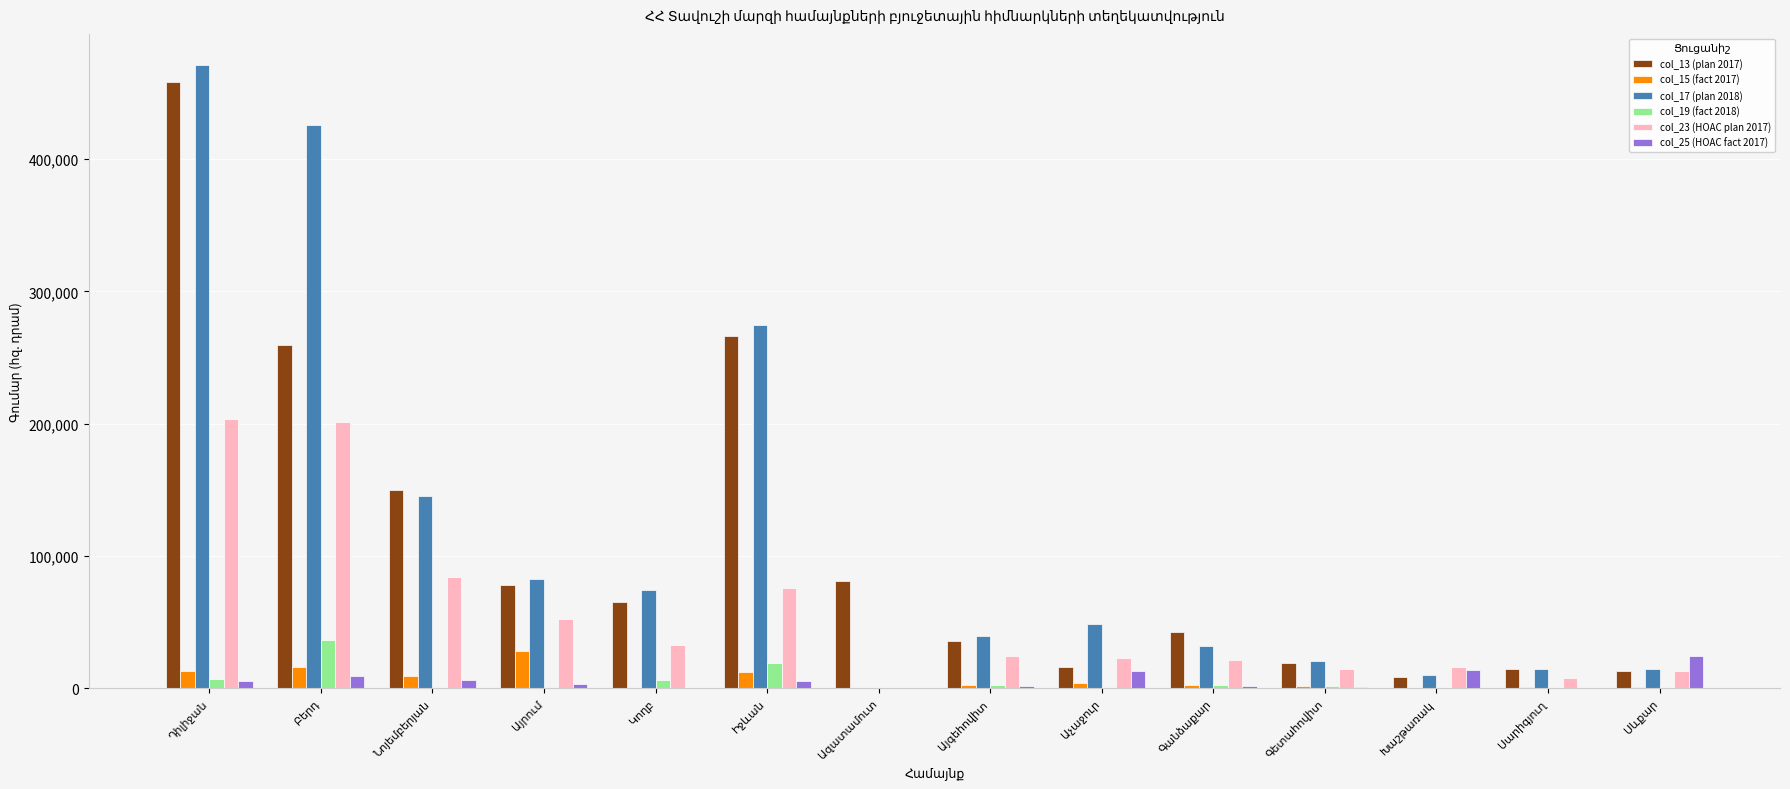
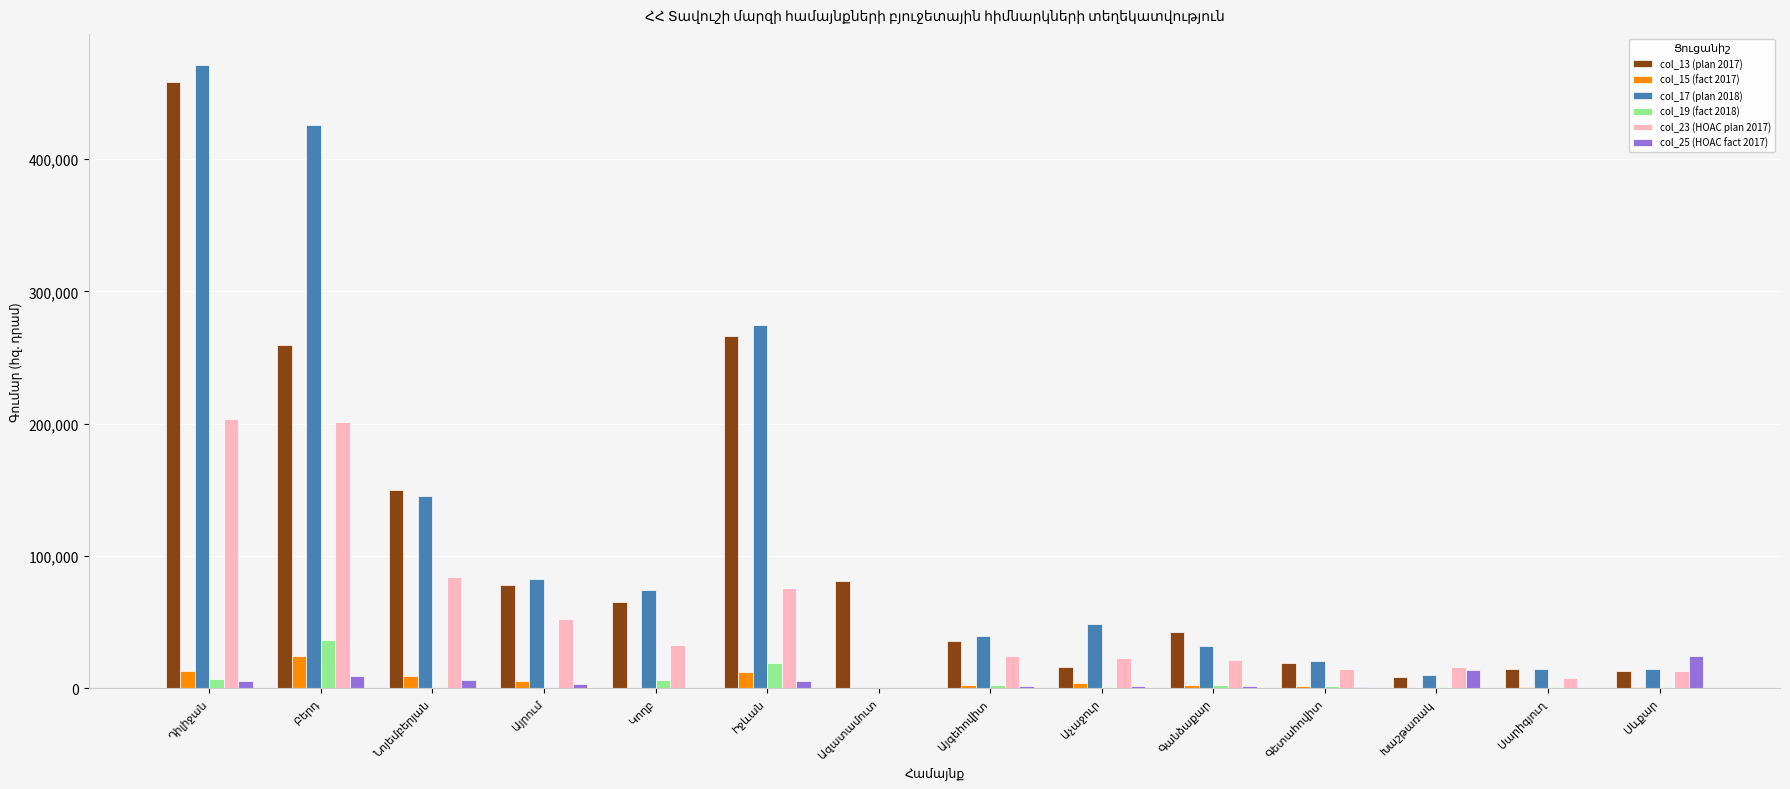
  {
    "col_13 (plan 2017)": {
      "Դիլիջան": "459,000",
      "Բերդ": "259,000",
      "Նոյեմբերյան": "150,000",
      "Այրում": "78,000",
      "Կողբ": "65,000",
      "Իջևան": "266,000",
      "Ազատամուտ": "81,000",
      "Այգեհովիտ": "36,000",
      "Աչաջուր": "16,000",
      "Գանձաքար": "43,000",
      "Գետահովիտ": "19,000",
      "Խաշթառակ": "9,000",
      "Սարիգյուղ": "15,000",
      "Սևքար": "13,000"
    },
    "col_15 (fact 2017)": {
      "Դիլիջան": "13,000",
-     "Բերդ": "16,000",
+     "Բերդ": "24,000",
      "Նոյեմբերյան": "10,000",
-     "Այրում": "29,000",
+     "Այրում": "6,000",
      "Կողբ": "0",
      "Իջևան": "12,000",
      "Այգեհովիտ": "3,000",
      "Աչաջուր": "4,000",
      "Գանձաքար": "3,000"
    },
    "col_17 (plan 2018)": {
      "Դիլիջան": "471,000",
      "Բերդ": "426,000",
      "Նոյեմբերյան": "146,000",
      "Այրում": "82,000",
      "Կողբ": "74,000",
      "Իջևան": "275,000",
      "Այգեհովիտ": "40,000",
      "Աչաջուր": "49,000",
      "Գանձաքար": "32,000",
      "Գետահովիտ": "20,000",
      "Խաշթառակ": "10,000",
      "Սարիգյուղ": "15,000",
      "Սևքար": "15,000"
    },
    "col_19 (fact 2018)": {
      "Դիլիջան": "7,000",
      "Բերդ": "36,000",
      "Նոյեմբերյան": "0",
      "Այրում": "0",
      "Կողբ": "6,000",
      "Իջևան": "19,000",
      "Այգեհովիտ": "3,000",
      "Գանձաքար": "3,000"
    },
    "col_23 (HOAC plan 2017)": {
      "Դիլիջան": "204,000",
      "Բերդ": "201,000",
      "Նոյեմբերյան": "84,000",
      "Այրում": "53,000",
      "Կողբ": "33,000",
      "Իջևան": "76,000",
      "Ազատամուտ": "0",
      "Այգեհովիտ": "24,000",
      "Աչաջուր": "23,000",
      "Գանձաքար": "22,000",
      "Գետահովիտ": "15,000",
      "Խաշթառակ": "16,000",
      "Սարիգյուղ": "8,000",
      "Սևքար": "13,000"
    },
    "col_25 (HOAC fact 2017)": {
      "Դիլիջան": "6,000",
      "Բերդ": "9,000",
      "Նոյեմբերյան": "6,000",
      "Այրում": "4,000",
      "Կողբ": "0",
      "Իջևան": "5,000",
      "Ազատամուտ": "0",
-     "Աչաջուր": "13,000",
+     "Աչաջուր": "2,000",
      "Խաշթառակ": "14,000",
      "Սևքար": "24,000"
    }
  }
